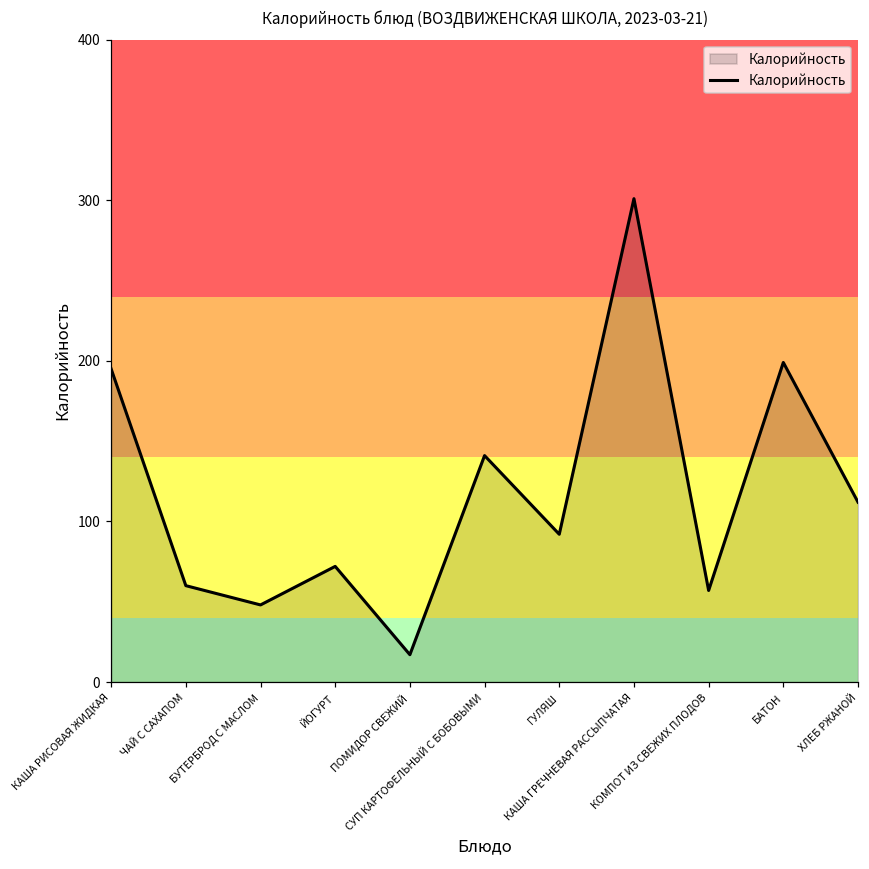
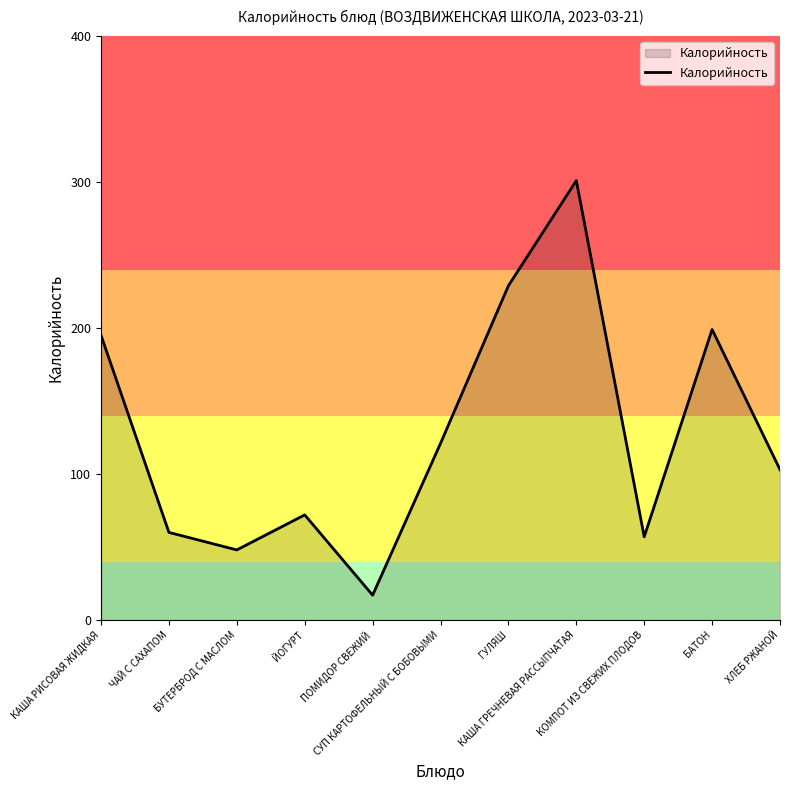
  {
    "КАША РИСОВАЯ ЖИДКАЯ": 195,
    "ЧАЙ С САХАПОМ": 60,
    "БУТЕРБРОД С МАСЛОМ": 48,
    "ЙОГУРТ": 72,
    "ПОМИДОР СВЕЖИЙ": 17,
-   "СУП КАРТОФЕЛЬНЫЙ С БОБОВЫМИ": 141,
-   "ГУЛЯШ": 92,
+   "СУП КАРТОФЕЛЬНЫЙ С БОБОВЫМИ": 121,
+   "ГУЛЯШ": 229,
    "КАША ГРЕЧНЕВАЯ РАССЫПЧАТАЯ": 301,
    "КОМПОТ ИЗ СВЕЖИХ ПЛОДОВ": 57,
    "БАТОН": 199,
-   "ХЛЕБ РЖАНОЙ": 112
+   "ХЛЕБ РЖАНОЙ": 103
  }
